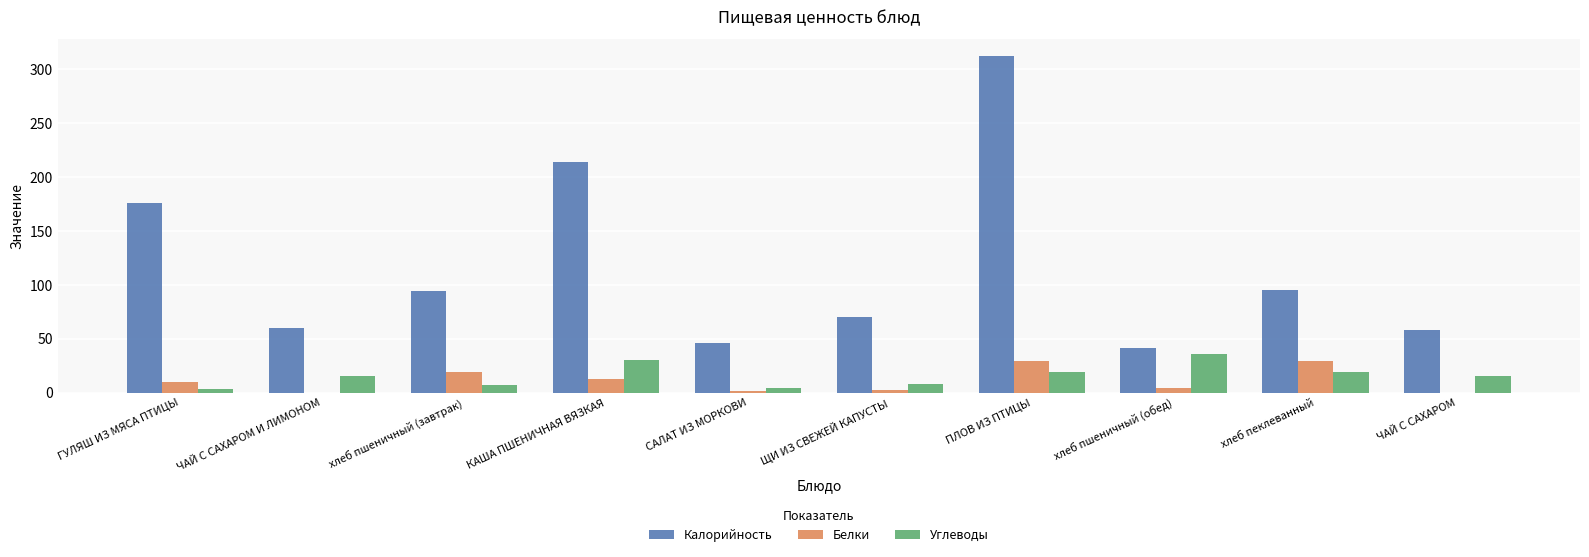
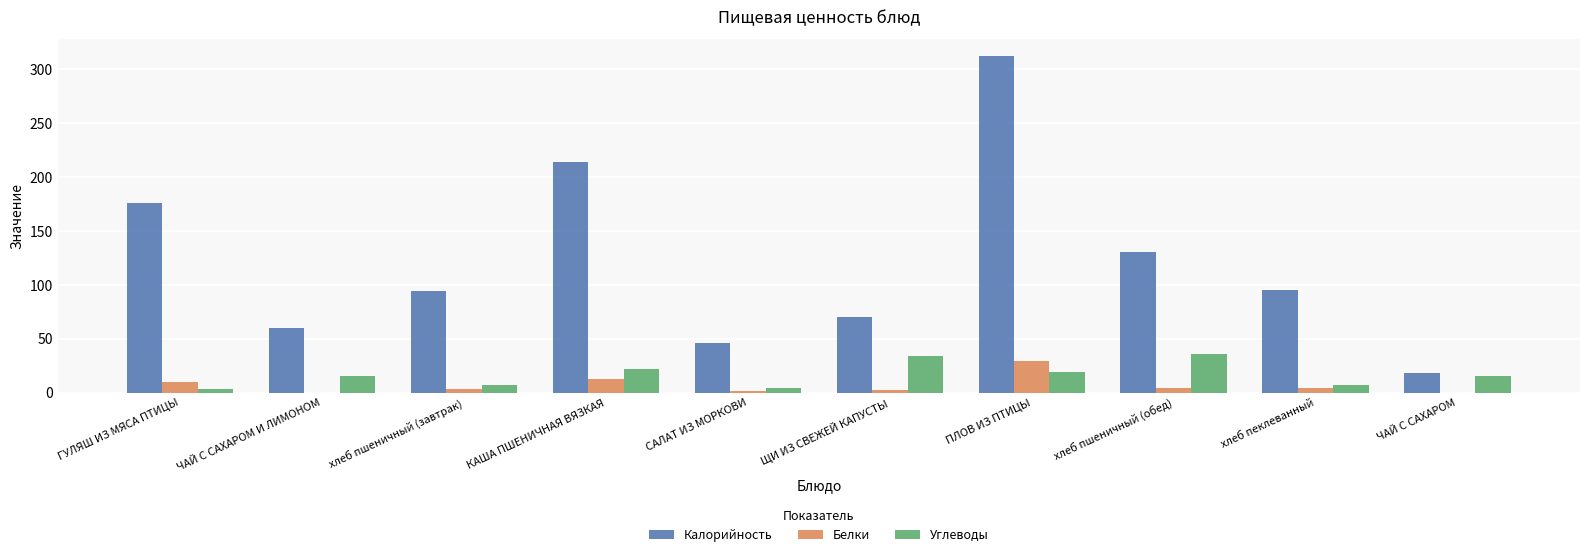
  {
    "Калорийность": {
      "ГУЛЯШ ИЗ МЯСА ПТИЦЫ": 176,
      "ЧАЙ С САХАРОМ И ЛИМОНОМ": 60,
      "хлеб пшеничный (завтрак)": 94,
      "КАША ПШЕНИЧНАЯ ВЯЗКАЯ": 214,
      "САЛАТ ИЗ МОРКОВИ": 46,
      "ЩИ ИЗ СВЕЖЕЙ КАПУСТЫ": 70,
      "ПЛОВ ИЗ ПТИЦЫ": 312,
-     "хлеб пшеничный (обед)": 41,
+     "хлеб пшеничный (обед)": 130,
      "хлеб пеклеванный": 95,
-     "ЧАЙ С САХАРОМ": 58
+     "ЧАЙ С САХАРОМ": 18
    },
    "Белки": {
      "ГУЛЯШ ИЗ МЯСА ПТИЦЫ": 10,
      "ЧАЙ С САХАРОМ И ЛИМОНОМ": 0,
-     "хлеб пшеничный (завтрак)": 19,
+     "хлеб пшеничный (завтрак)": 3,
      "КАША ПШЕНИЧНАЯ ВЯЗКАЯ": 13,
      "ПЛОВ ИЗ ПТИЦЫ": 29,
      "хлеб пшеничный (обед)": 4,
-     "хлеб пеклеванный": 29,
+     "хлеб пеклеванный": 4,
      "ЧАЙ С САХАРОМ": 0
    },
    "Углеводы": {
      "ГУЛЯШ ИЗ МЯСА ПТИЦЫ": 3,
      "ЧАЙ С САХАРОМ И ЛИМОНОМ": 15,
      "хлеб пшеничный (завтрак)": 7,
-     "КАША ПШЕНИЧНАЯ ВЯЗКАЯ": 30,
+     "КАША ПШЕНИЧНАЯ ВЯЗКАЯ": 22,
      "САЛАТ ИЗ МОРКОВИ": 4,
-     "ЩИ ИЗ СВЕЖЕЙ КАПУСТЫ": 8,
+     "ЩИ ИЗ СВЕЖЕЙ КАПУСТЫ": 34,
      "ПЛОВ ИЗ ПТИЦЫ": 19,
      "хлеб пшеничный (обед)": 36,
-     "хлеб пеклеванный": 19,
+     "хлеб пеклеванный": 7,
      "ЧАЙ С САХАРОМ": 15
    }
  }
